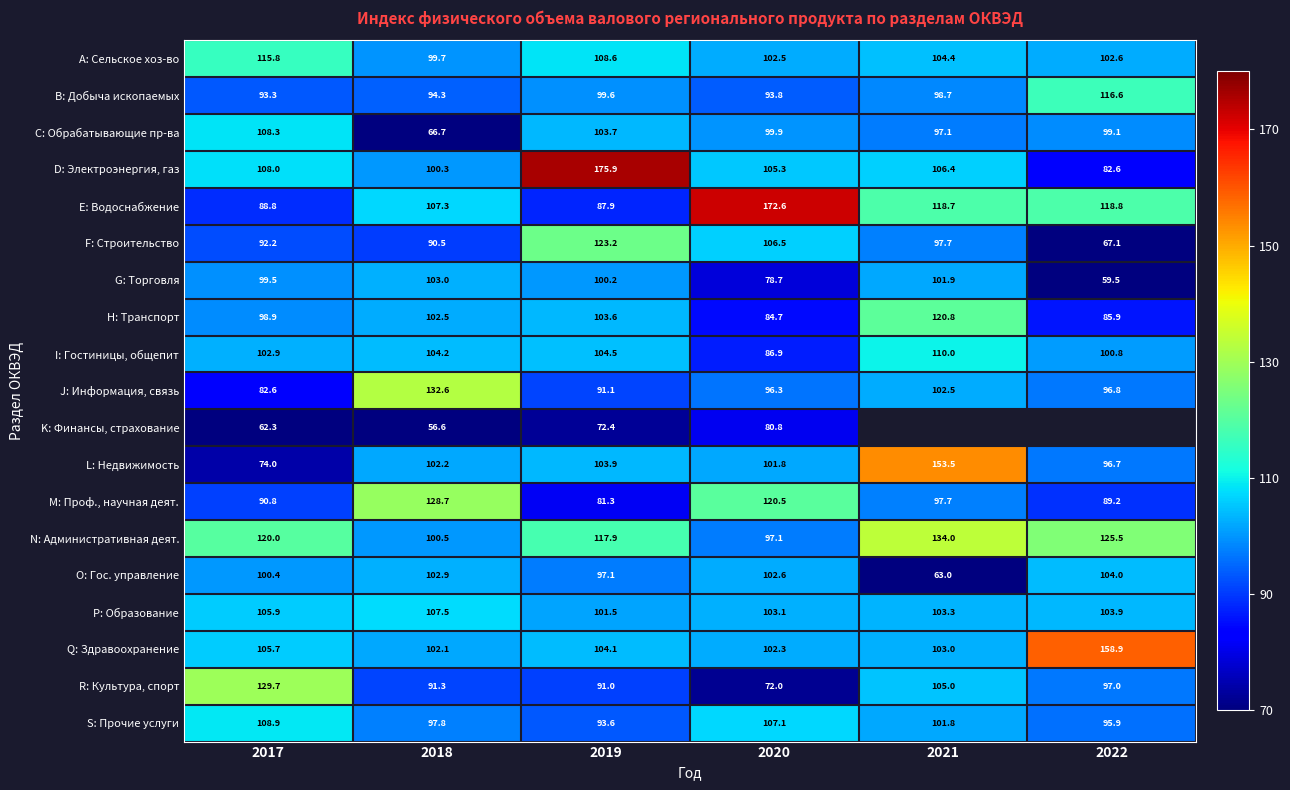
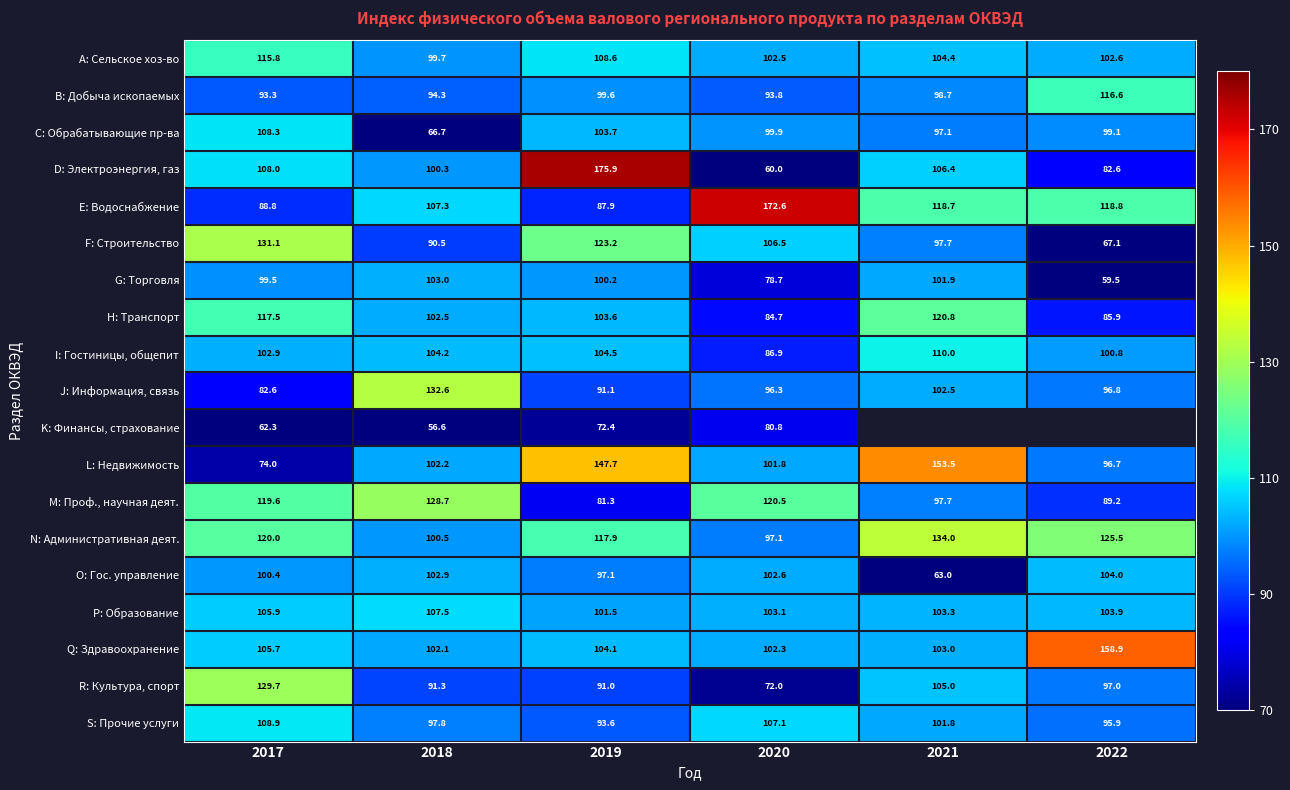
  {
    "A: Сельское хоз-во": {
      "2017": 115.8,
      "2018": 99.7,
      "2019": 108.6,
      "2020": 102.5,
      "2021": 104.4,
      "2022": 102.6
    },
    "B: Добыча ископаемых": {
      "2017": 93.3,
      "2018": 94.3,
      "2019": 99.6,
      "2020": 93.8,
      "2021": 98.7,
      "2022": 116.6
    },
    "C: Обрабатывающие пр-ва": {
      "2017": 108.3,
      "2018": 66.7,
      "2019": 103.7,
      "2020": 99.9,
      "2021": 97.1,
      "2022": 99.1
    },
    "D: Электроэнергия, газ": {
      "2017": 108.0,
      "2018": 100.3,
      "2019": 175.9,
-     "2020": 105.3,
+     "2020": 60.0,
      "2021": 106.4,
      "2022": 82.6
    },
    "E: Водоснабжение": {
      "2017": 88.8,
      "2018": 107.3,
      "2019": 87.9,
      "2020": 172.6,
      "2021": 118.7,
      "2022": 118.8
    },
    "F: Строительство": {
-     "2017": 92.2,
+     "2017": 131.1,
      "2018": 90.5,
      "2019": 123.2,
      "2020": 106.5,
      "2021": 97.7,
      "2022": 67.1
    },
    "G: Торговля": {
      "2017": 99.5,
      "2018": 103.0,
      "2019": 100.2,
      "2020": 78.7,
      "2021": 101.9,
      "2022": 59.5
    },
    "H: Транспорт": {
-     "2017": 98.9,
+     "2017": 117.5,
      "2018": 102.5,
      "2019": 103.6,
      "2020": 84.7,
      "2021": 120.8,
      "2022": 85.9
    },
    "I: Гостиницы, общепит": {
      "2017": 102.9,
      "2018": 104.2,
      "2019": 104.5,
      "2020": 86.9,
      "2021": 110.0,
      "2022": 100.8
    },
    "J: Информация, связь": {
      "2017": 82.6,
      "2018": 132.6,
      "2019": 91.1,
      "2020": 96.3,
      "2021": 102.5,
      "2022": 96.8
    },
    "K: Финансы, страхование": {
      "2017": 62.3,
      "2018": 56.6,
      "2019": 72.4,
      "2020": 80.8
    },
    "L: Недвижимость": {
      "2017": 74.0,
      "2018": 102.2,
-     "2019": 103.9,
+     "2019": 147.7,
      "2020": 101.8,
      "2021": 153.5,
      "2022": 96.7
    },
    "M: Проф., научная деят.": {
-     "2017": 90.8,
+     "2017": 119.6,
      "2018": 128.7,
      "2019": 81.3,
      "2020": 120.5,
      "2021": 97.7,
      "2022": 89.2
    },
    "N: Административная деят.": {
      "2017": 120.0,
      "2018": 100.5,
      "2019": 117.9,
      "2020": 97.1,
      "2021": 134.0,
      "2022": 125.5
    },
    "O: Гос. управление": {
      "2017": 100.4,
      "2018": 102.9,
      "2019": 97.1,
      "2020": 102.6,
      "2021": 63.0,
      "2022": 104.0
    },
    "P: Образование": {
      "2017": 105.9,
      "2018": 107.5,
      "2019": 101.5,
      "2020": 103.1,
      "2021": 103.3,
      "2022": 103.9
    },
    "Q: Здравоохранение": {
      "2017": 105.7,
      "2018": 102.1,
      "2019": 104.1,
      "2020": 102.3,
      "2021": 103.0,
      "2022": 158.9
    },
    "R: Культура, спорт": {
      "2017": 129.7,
      "2018": 91.3,
      "2019": 91.0,
      "2020": 72.0,
      "2021": 105.0,
      "2022": 97.0
    },
    "S: Прочие услуги": {
      "2017": 108.9,
      "2018": 97.8,
      "2019": 93.6,
      "2020": 107.1,
      "2021": 101.8,
      "2022": 95.9
    }
  }
